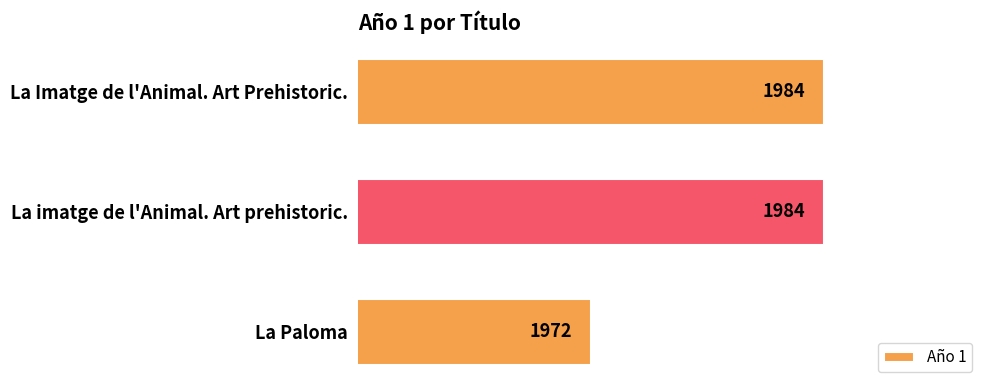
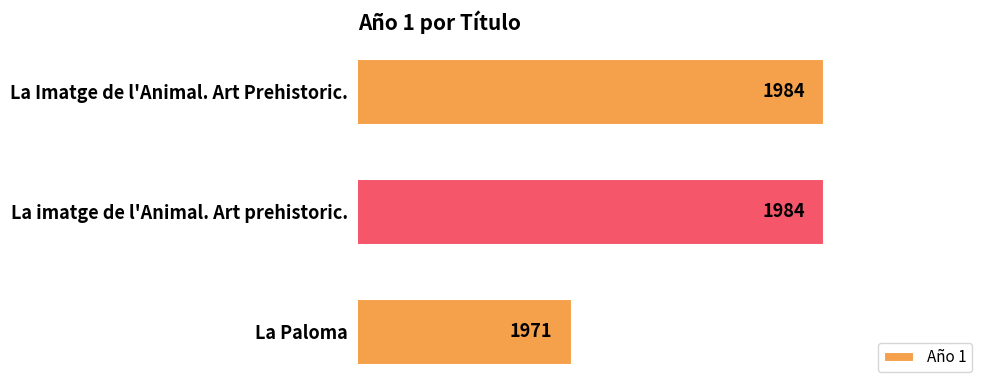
  {
    "La Imatge de l'Animal. Art Prehistoric.": 1984,
    "La imatge de l'Animal. Art prehistoric.": 1984,
-   "La Paloma": 1972
+   "La Paloma": 1971
  }
